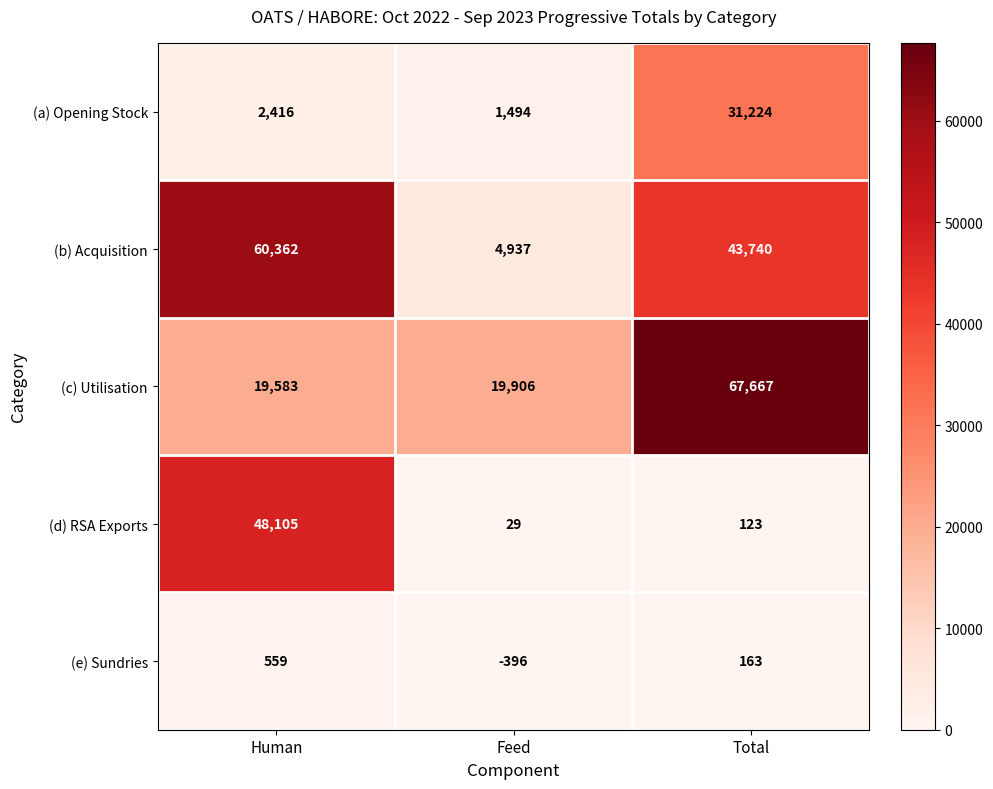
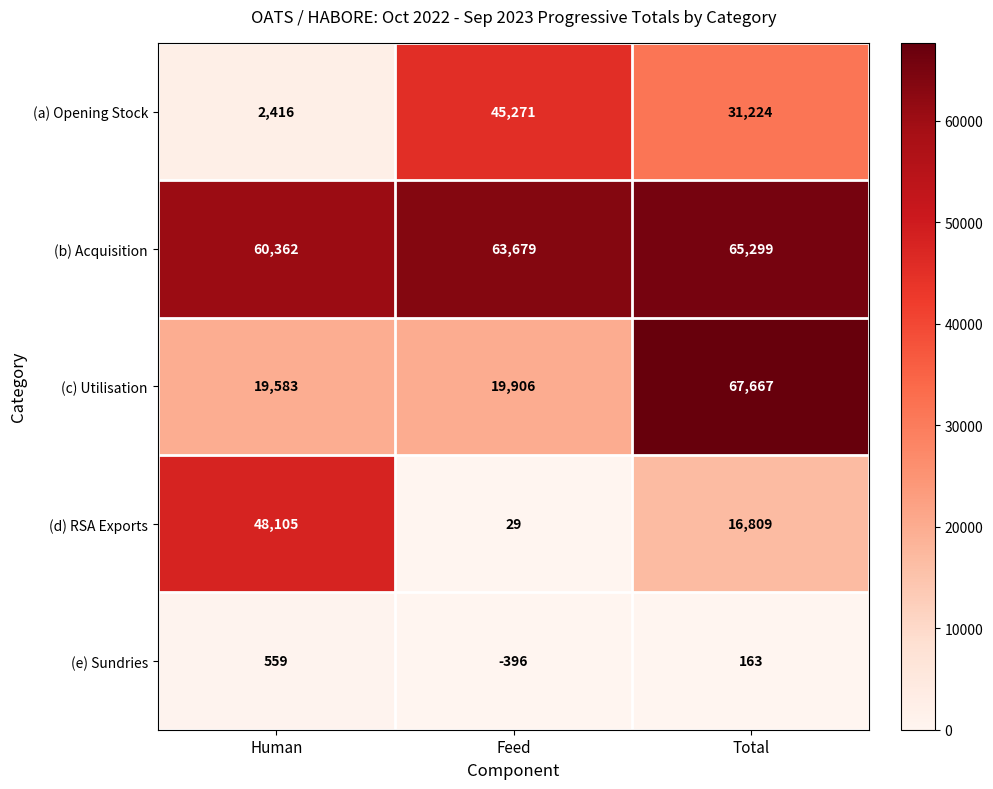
  {
    "(a) Opening Stock": {
      "Human": "2,416",
-     "Feed": "1,494",
+     "Feed": "45,271",
      "Total": "31,224"
    },
    "(b) Acquisition": {
      "Human": "60,362",
-     "Feed": "4,937",
-     "Total": "43,740"
+     "Feed": "63,679",
+     "Total": "65,299"
    },
    "(c) Utilisation": {
      "Human": "19,583",
      "Feed": "19,906",
      "Total": "67,667"
    },
    "(d) RSA Exports": {
      "Human": "48,105",
      "Feed": "29",
-     "Total": "123"
+     "Total": "16,809"
    },
    "(e) Sundries": {
      "Human": "559",
      "Feed": "-396",
      "Total": "163"
    }
  }
